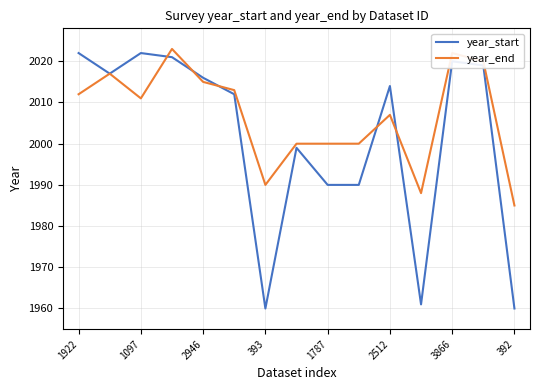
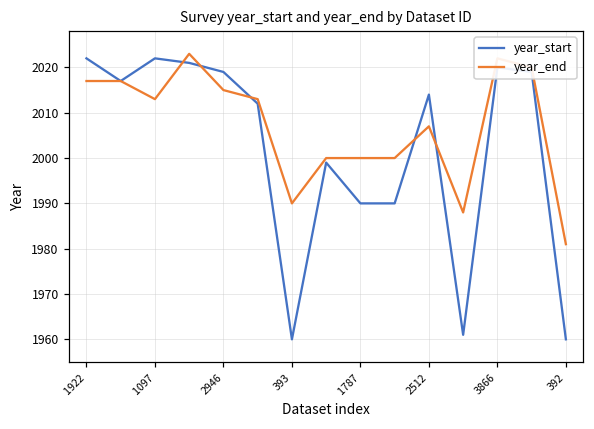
  {
    "year_start": {
      "1922": 2022,
      "1097": 2022,
-     "2946": 2016,
+     "2946": 2019,
      "393": 1960,
      "1787": 1990,
      "2512": 2014,
      "392": 1960
    },
    "year_end": {
-     "1922": 2012,
-     "1097": 2011,
+     "1922": 2017,
+     "1097": 2013,
      "2946": 2015,
      "393": 1990,
      "1787": 2000,
      "2512": 2007,
-     "392": 1985
+     "392": 1981
    }
  }
